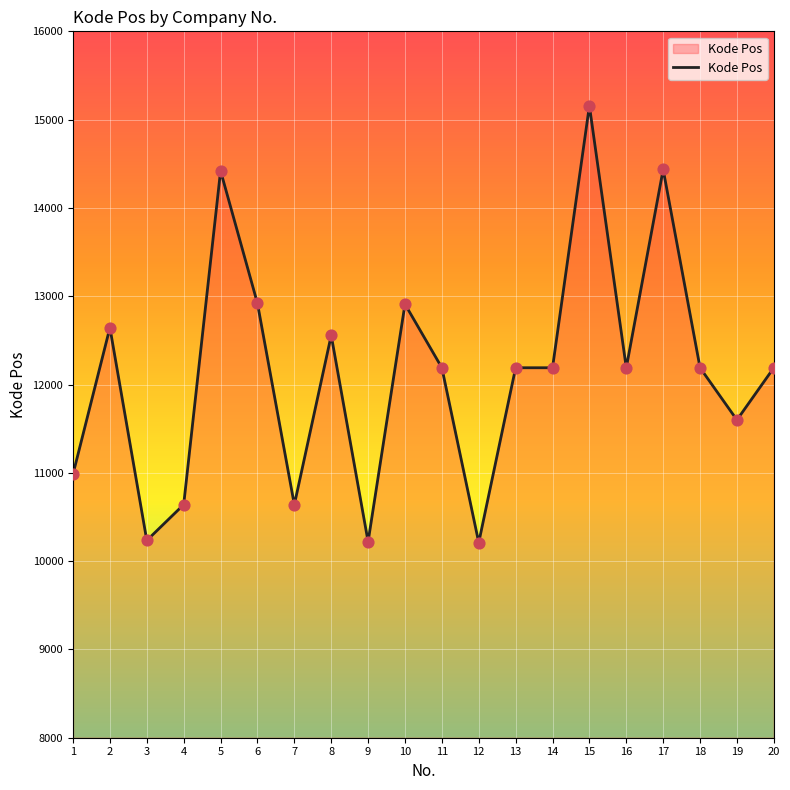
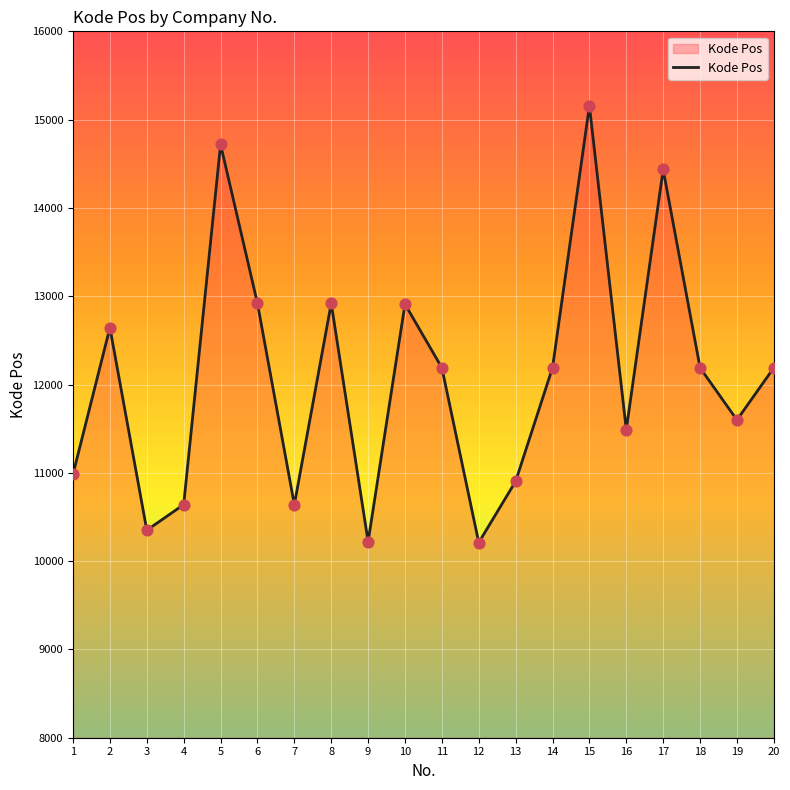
  {
    "1": 11000,
    "2": 12600,
-   "3": 10200,
+   "3": 10400,
    "4": 10600,
-   "5": 14400,
+   "5": 14700,
    "6": 12900,
    "7": 10600,
-   "8": 12600,
+   "8": 12900,
    "9": 10200,
    "10": 12900,
    "11": 12200,
    "12": 10200,
-   "13": 12200,
+   "13": 10900,
    "14": 12200,
    "15": 15200,
-   "16": 12200,
+   "16": 11500,
    "17": 14400,
    "18": 12200,
    "19": 11600,
    "20": 12200
  }
